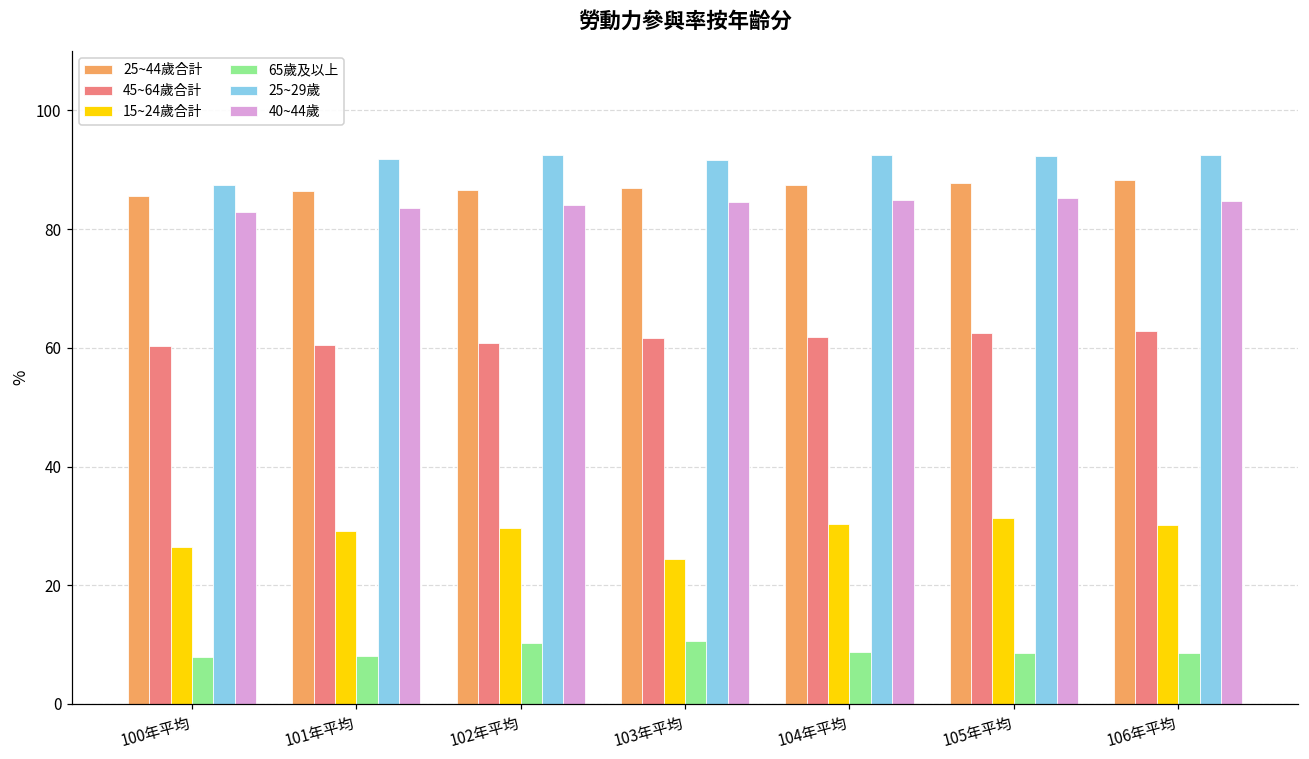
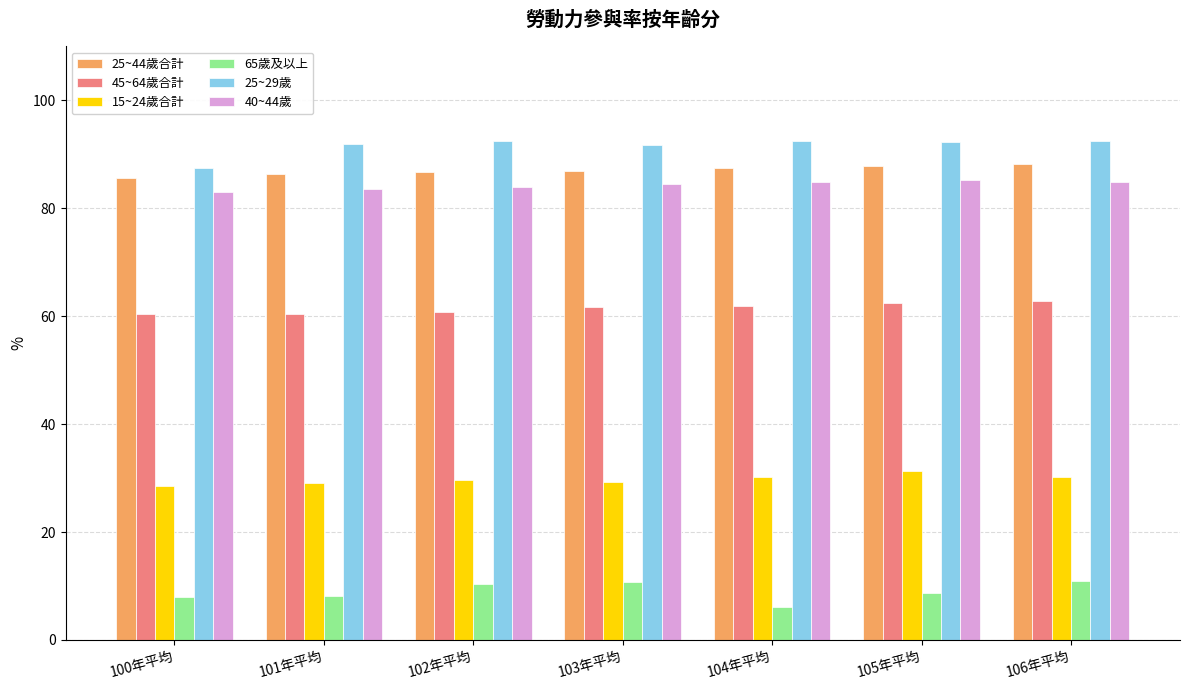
  {
    "15~24歲合計": {
-     "100年平均": 26,
+     "100年平均": 29,
      "101年平均": 29,
      "102年平均": 30,
-     "103年平均": 24,
+     "103年平均": 29,
      "104年平均": 30,
      "105年平均": 31,
      "106年平均": 30
    },
    "65歲及以上": {
      "100年平均": 8,
      "101年平均": 8,
      "102年平均": 10,
      "103年平均": 11,
-     "104年平均": 9,
+     "104年平均": 6,
      "105年平均": 9,
-     "106年平均": 9
+     "106年平均": 11
    },
    "25~29歲": {
      "100年平均": 87,
      "101年平均": 92,
      "102年平均": 93,
      "103年平均": 92,
      "104年平均": 92,
      "105年平均": 92,
      "106年平均": 92
    },
    "40~44歲": {
      "100年平均": 83,
      "101年平均": 84,
      "102年平均": 84,
      "103年平均": 84,
      "104年平均": 85,
      "105年平均": 85,
      "106年平均": 85
    }
  }
